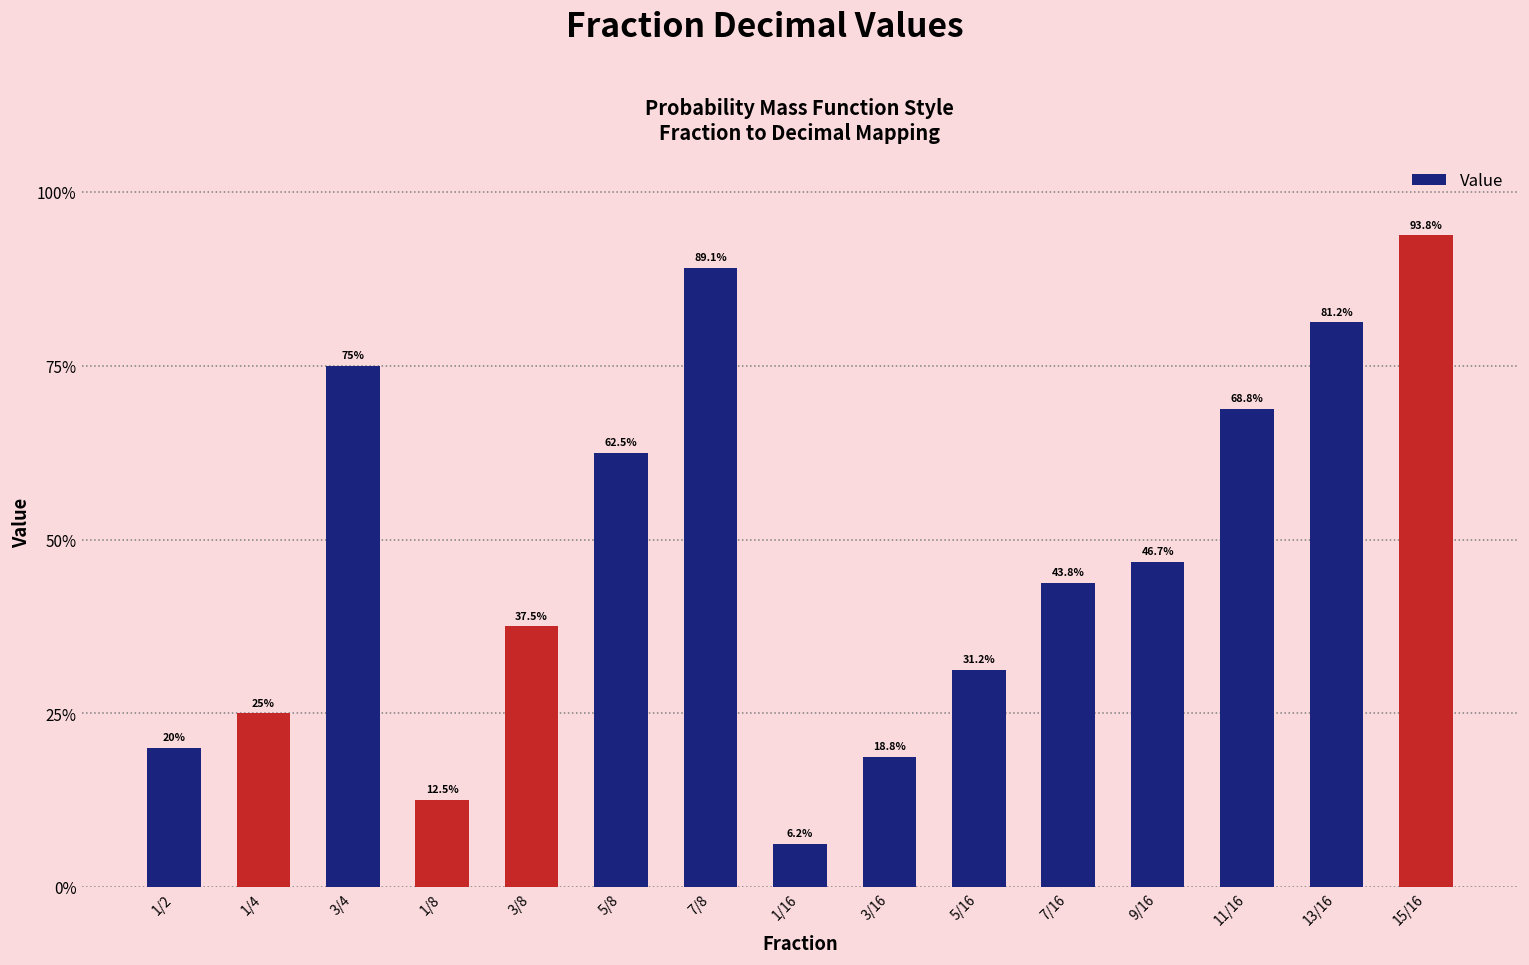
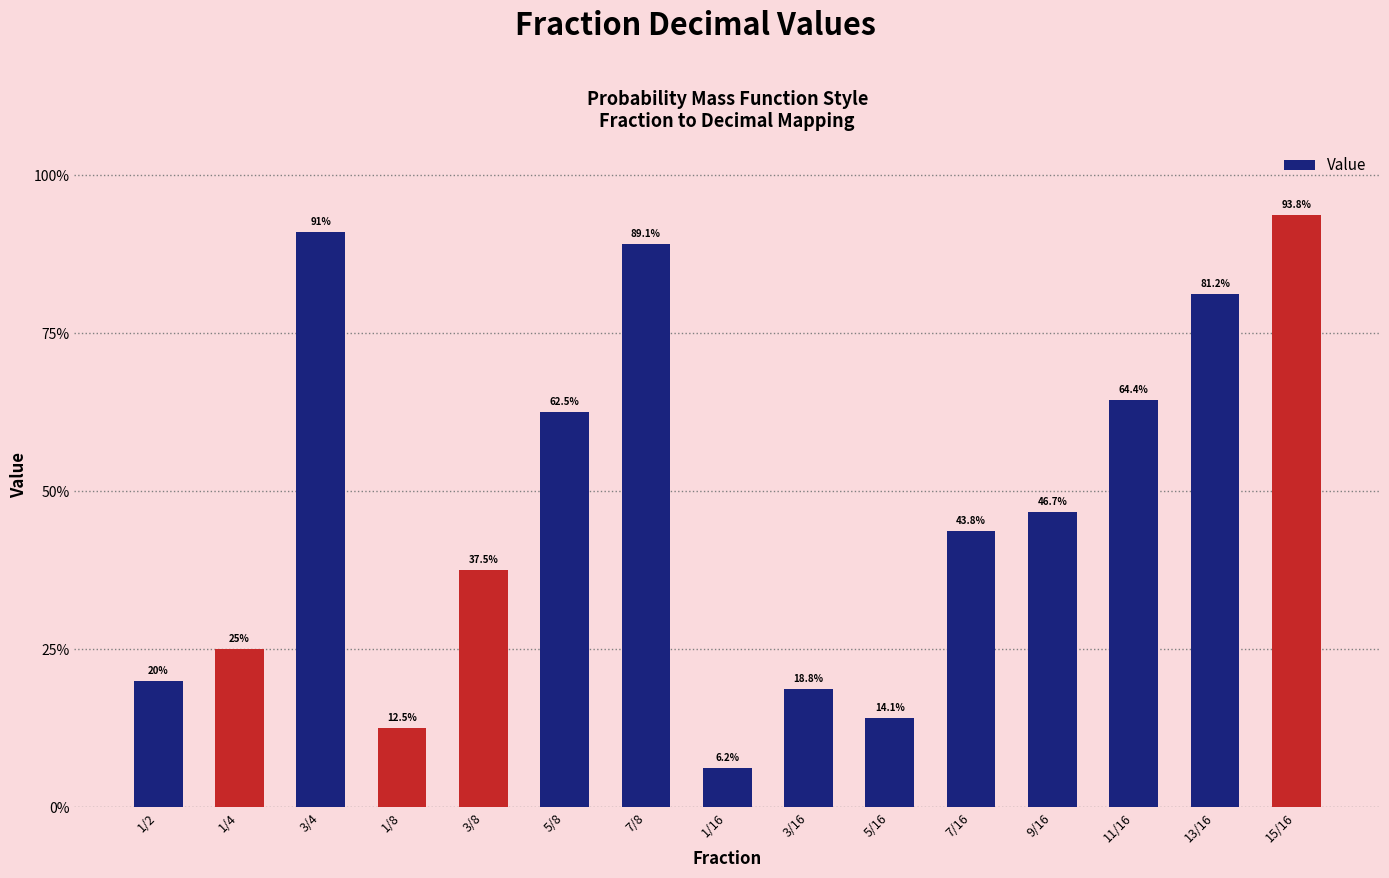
  {
    "1/2": "20%",
    "1/4": "25%",
-   "3/4": "75%",
+   "3/4": "91%",
    "1/8": "12.5%",
    "3/8": "37.5%",
    "5/8": "62.5%",
    "7/8": "89.1%",
    "1/16": "6.2%",
    "3/16": "18.8%",
-   "5/16": "31.2%",
+   "5/16": "14.1%",
    "7/16": "43.8%",
    "9/16": "46.7%",
-   "11/16": "68.8%",
+   "11/16": "64.4%",
    "13/16": "81.2%",
    "15/16": "93.8%"
  }
